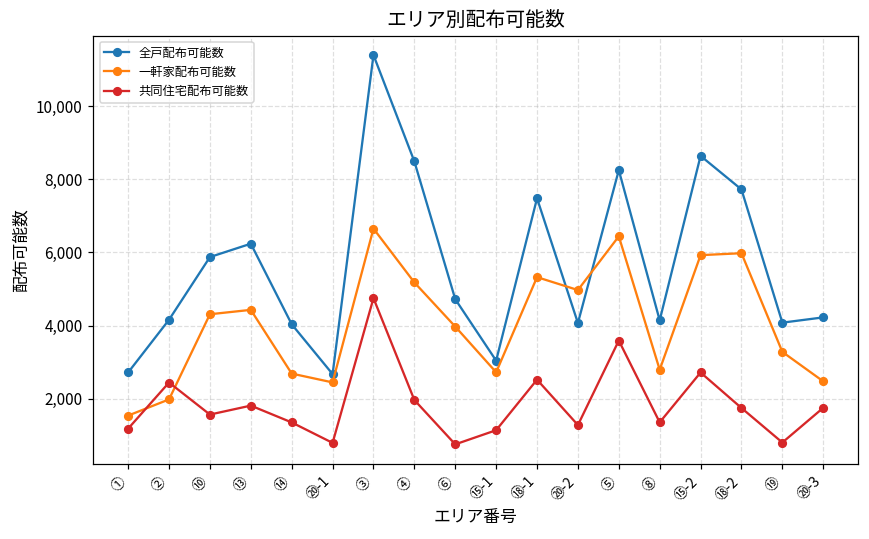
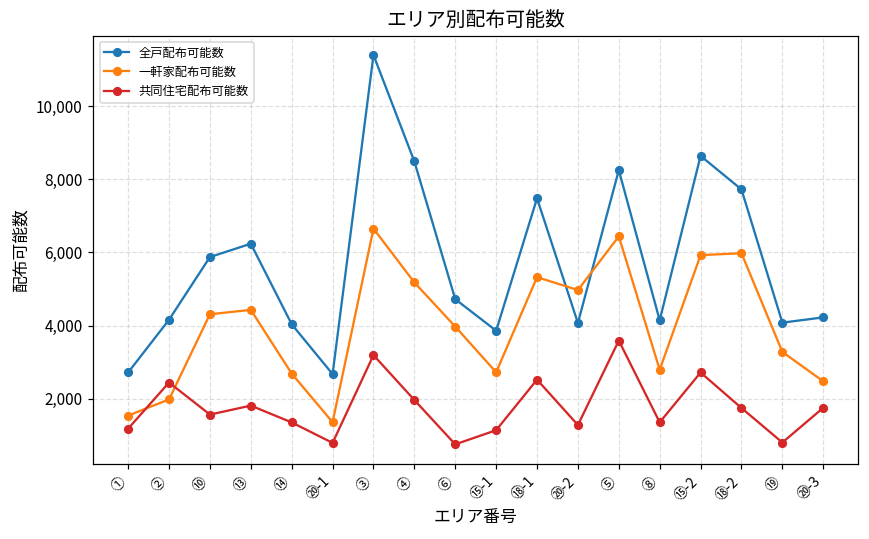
  {
    "全戸配布可能数": {
      "①": "2,700",
      "②": "4,200",
      "⑩": "5,900",
      "⑬": "6,200",
      "⑭": "4,000",
      "⑳-1": "2,700",
      "③": "11,400",
      "④": "8,500",
      "⑥": "4,700",
-     "⑮-1": "3,000",
+     "⑮-1": "3,900",
      "⑱-1": "7,500",
      "⑳-2": "4,100",
      "⑤": "8,300",
      "⑧": "4,100",
      "⑮-2": "8,600",
      "⑱-2": "7,700",
      "⑲": "4,100",
      "⑳-3": "4,200"
    },
    "一軒家配布可能数": {
      "①": "1,500",
      "②": "2,000",
      "⑩": "4,300",
      "⑬": "4,400",
      "⑭": "2,700",
-     "⑳-1": "2,400",
+     "⑳-1": "1,400",
      "③": "6,700",
      "④": "5,200",
      "⑥": "4,000",
      "⑮-1": "2,700",
      "⑱-1": "5,300",
      "⑳-2": "5,000",
      "⑤": "6,400",
      "⑧": "2,800",
      "⑮-2": "5,900",
      "⑱-2": "6,000",
      "⑲": "3,300",
      "⑳-3": "2,500"
    },
    "共同住宅配布可能数": {
      "①": "1,200",
      "②": "2,400",
      "⑩": "1,600",
      "⑬": "1,800",
      "⑭": "1,400",
      "⑳-1": "800",
-     "③": "4,800",
+     "③": "3,200",
      "④": "2,000",
      "⑥": "800",
      "⑮-1": "1,100",
      "⑱-1": "2,500",
      "⑳-2": "1,300",
      "⑤": "3,600",
      "⑧": "1,400",
      "⑮-2": "2,700",
      "⑱-2": "1,700",
      "⑲": "800",
      "⑳-3": "1,800"
    }
  }
